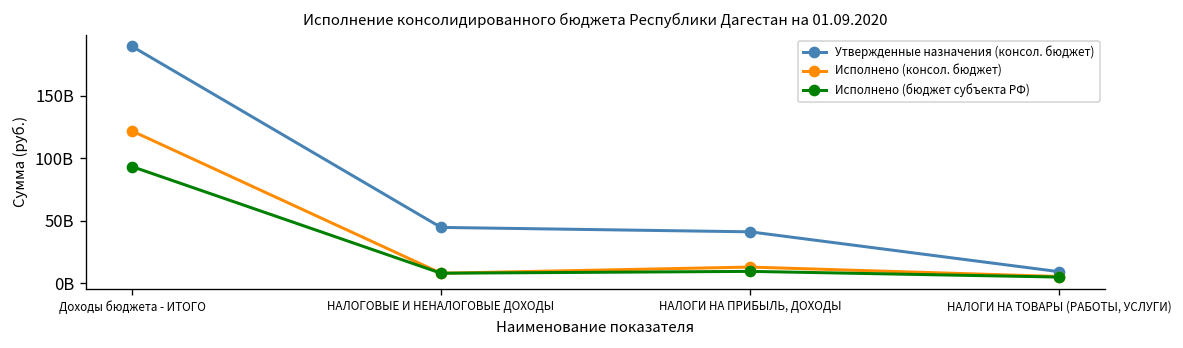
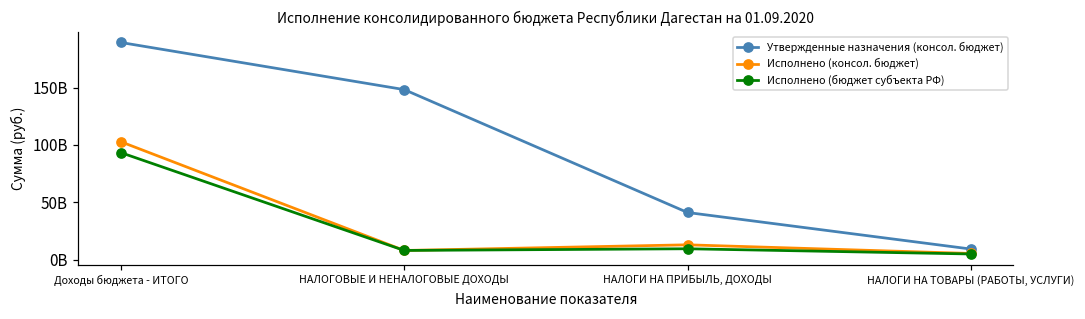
  {
    "Утвержденные назначения (консол. бюджет)": {
      "Доходы бюджета - ИТОГО": 189000000000,
-     "НАЛОГОВЫЕ И НЕНАЛОГОВЫЕ ДОХОДЫ": 45000000000,
+     "НАЛОГОВЫЕ И НЕНАЛОГОВЫЕ ДОХОДЫ": 148000000000,
      "НАЛОГИ НА ПРИБЫЛЬ, ДОХОДЫ": 41000000000,
      "НАЛОГИ НА ТОВАРЫ (РАБОТЫ, УСЛУГИ)": 9000000000
    },
    "Исполнено (консол. бюджет)": {
-     "Доходы бюджета - ИТОГО": 122000000000,
+     "Доходы бюджета - ИТОГО": 103000000000,
      "НАЛОГИ НА ПРИБЫЛЬ, ДОХОДЫ": 13000000000
    },
    "Исполнено (бюджет субъекта РФ)": {
      "Доходы бюджета - ИТОГО": 93000000000,
      "НАЛОГИ НА ПРИБЫЛЬ, ДОХОДЫ": 10000000000
    }
  }
